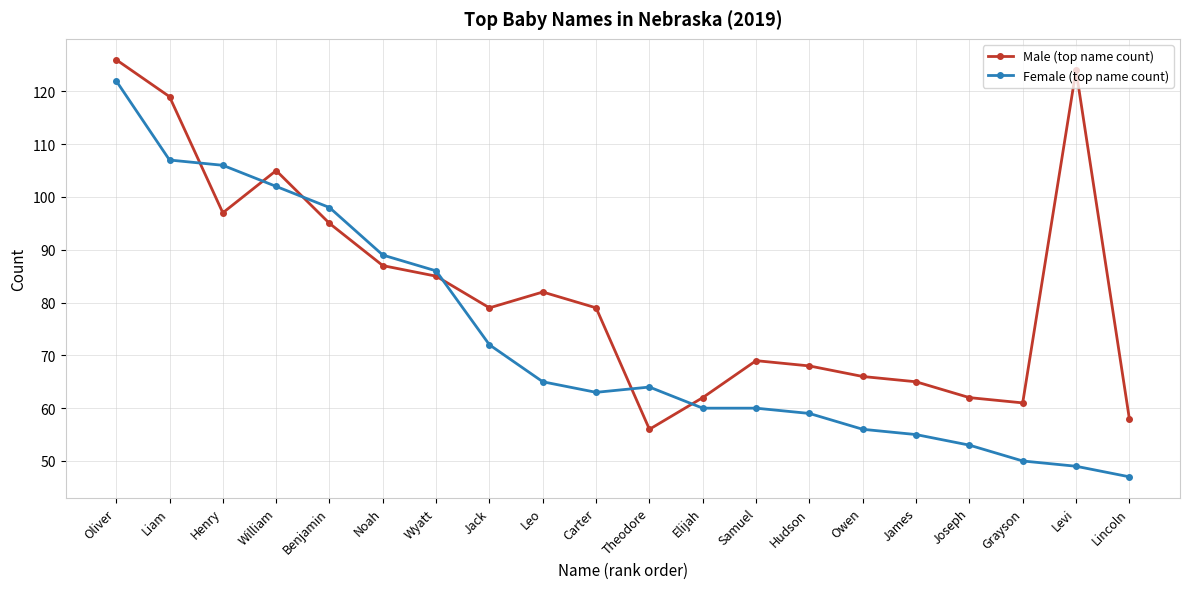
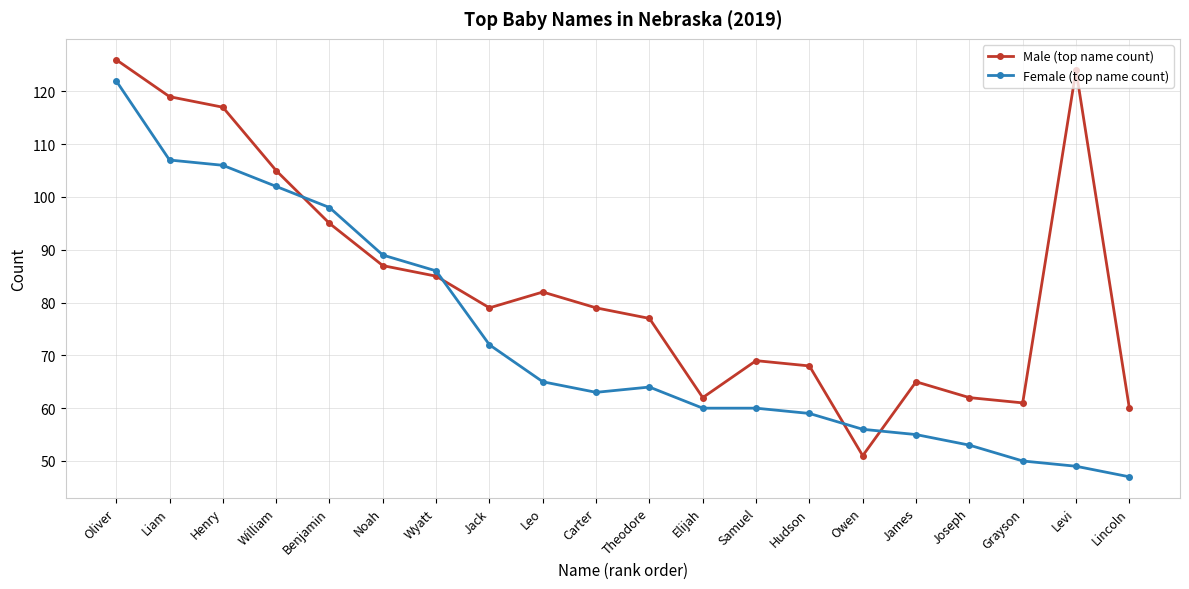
  {
    "Male (top name count)": {
      "Oliver": 126,
      "Liam": 119,
-     "Henry": 97,
+     "Henry": 117,
      "William": 105,
      "Benjamin": 95,
      "Noah": 87,
      "Wyatt": 85,
      "Jack": 79,
      "Leo": 82,
      "Carter": 79,
-     "Theodore": 56,
+     "Theodore": 77,
      "Elijah": 62,
      "Samuel": 69,
      "Hudson": 68,
-     "Owen": 66,
+     "Owen": 51,
      "James": 65,
      "Joseph": 62,
      "Grayson": 61,
-     "Lincoln": 58
+     "Lincoln": 60
    },
    "Female (top name count)": {
      "Oliver": 122,
      "Liam": 107,
      "Henry": 106,
      "William": 102,
      "Benjamin": 98,
      "Noah": 89,
      "Wyatt": 86,
      "Jack": 72,
      "Leo": 65,
      "Carter": 63,
      "Theodore": 64,
      "Elijah": 60,
      "Samuel": 60,
      "Hudson": 59,
      "Owen": 56,
      "James": 55,
      "Joseph": 53,
      "Grayson": 50,
      "Levi": 49,
      "Lincoln": 47
    }
  }
